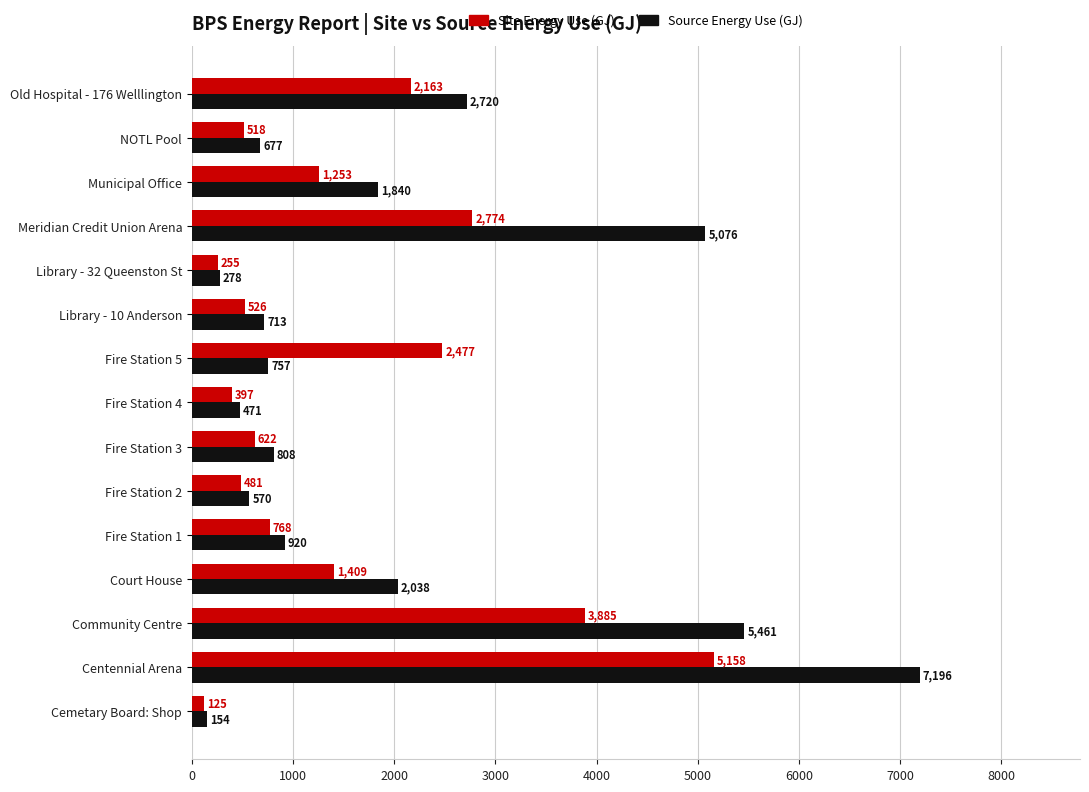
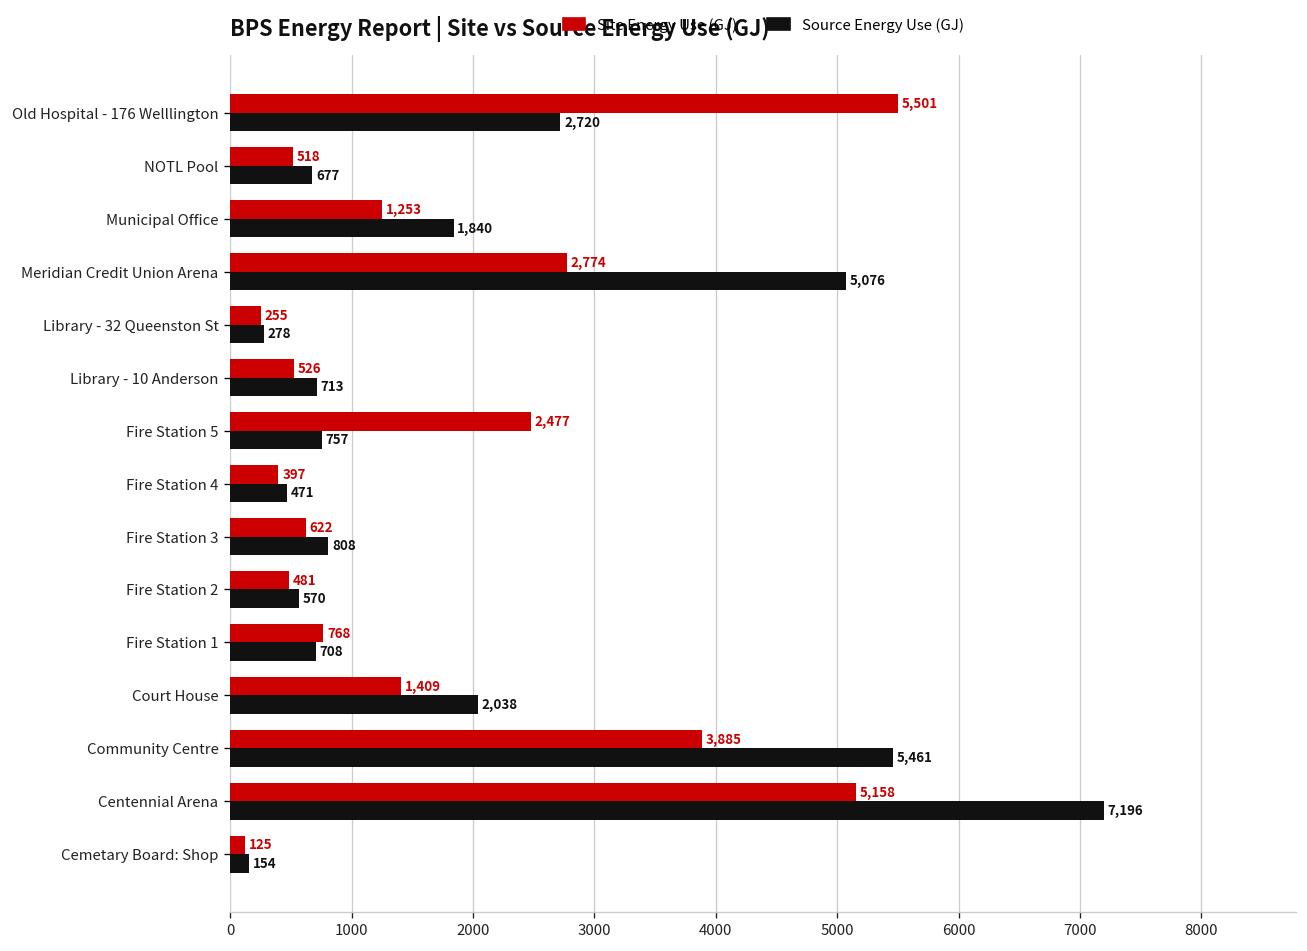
  {
    "Site Energy Use (GJ)": {
-     "Old Hospital - 176 Welllington": "2,163",
+     "Old Hospital - 176 Welllington": "5,501",
      "NOTL Pool": "518",
      "Municipal Office": "1,253",
      "Meridian Credit Union Arena": "2,774",
      "Library - 32 Queenston St": "255",
      "Library - 10 Anderson": "526",
      "Fire Station 5": "2,477",
      "Fire Station 4": "397",
      "Fire Station 3": "622",
      "Fire Station 2": "481",
      "Fire Station 1": "768",
      "Court House": "1,409",
      "Community Centre": "3,885",
      "Centennial Arena": "5,158",
      "Cemetary Board: Shop": "125"
    },
    "Source Energy Use (GJ)": {
      "Old Hospital - 176 Welllington": "2,720",
      "NOTL Pool": "677",
      "Municipal Office": "1,840",
      "Meridian Credit Union Arena": "5,076",
      "Library - 32 Queenston St": "278",
      "Library - 10 Anderson": "713",
      "Fire Station 5": "757",
      "Fire Station 4": "471",
      "Fire Station 3": "808",
      "Fire Station 2": "570",
-     "Fire Station 1": "920",
+     "Fire Station 1": "708",
      "Court House": "2,038",
      "Community Centre": "5,461",
      "Centennial Arena": "7,196",
      "Cemetary Board: Shop": "154"
    }
  }
